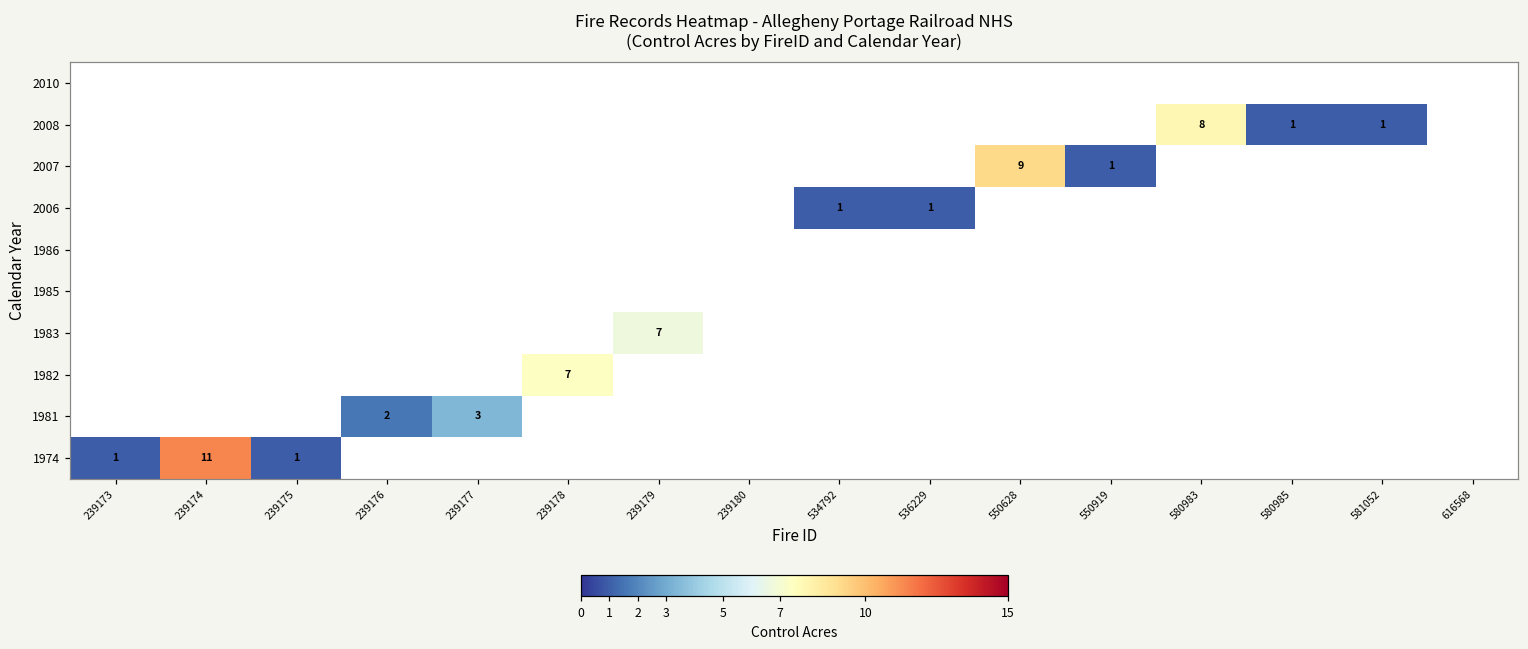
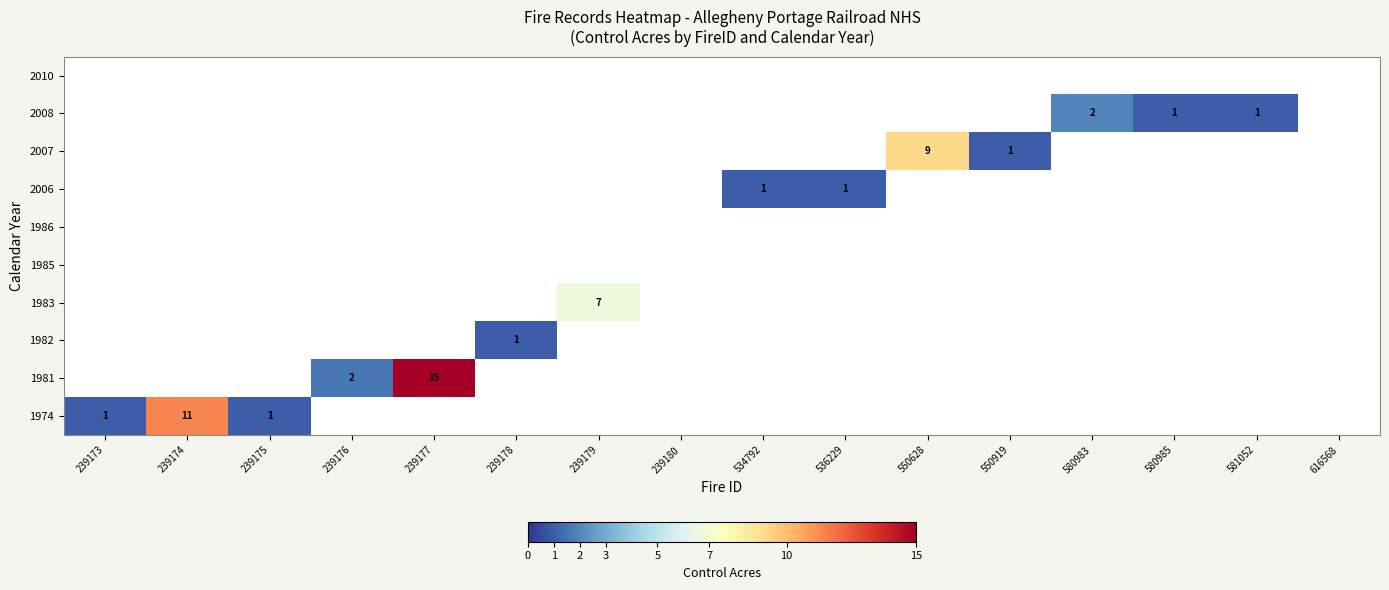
  {
    "2008": {
-     "580983": 8,
+     "580983": 2,
      "580985": 1,
      "581052": 1
    },
    "2007": {
      "550628": 9,
      "550919": 1
    },
    "2006": {
      "534792": 1,
      "536229": 1
    },
    "1983": {
      "239179": 7
    },
    "1982": {
-     "239178": 7
+     "239178": 1
    },
    "1981": {
      "239176": 2,
-     "239177": 3
+     "239177": 15
    },
    "1974": {
      "239173": 1,
      "239174": 11,
      "239175": 1
    }
  }
